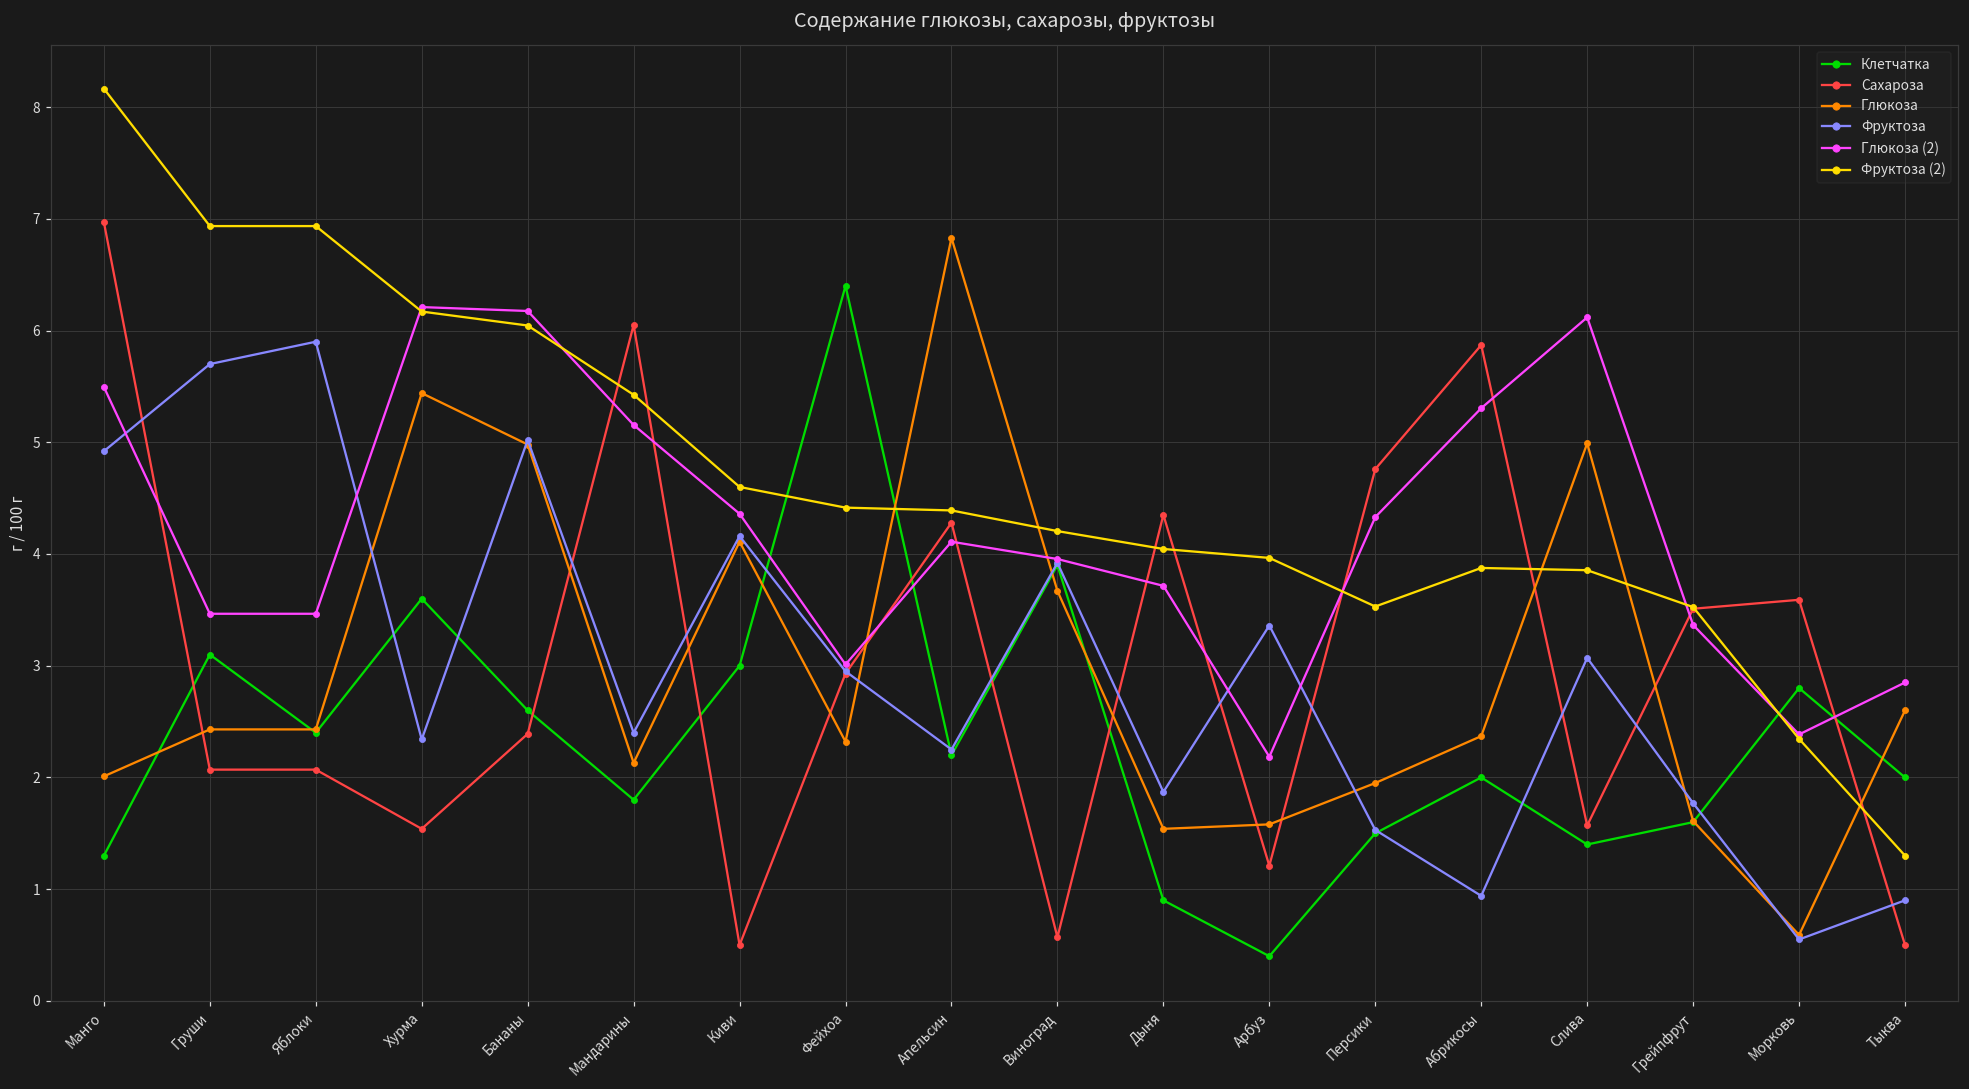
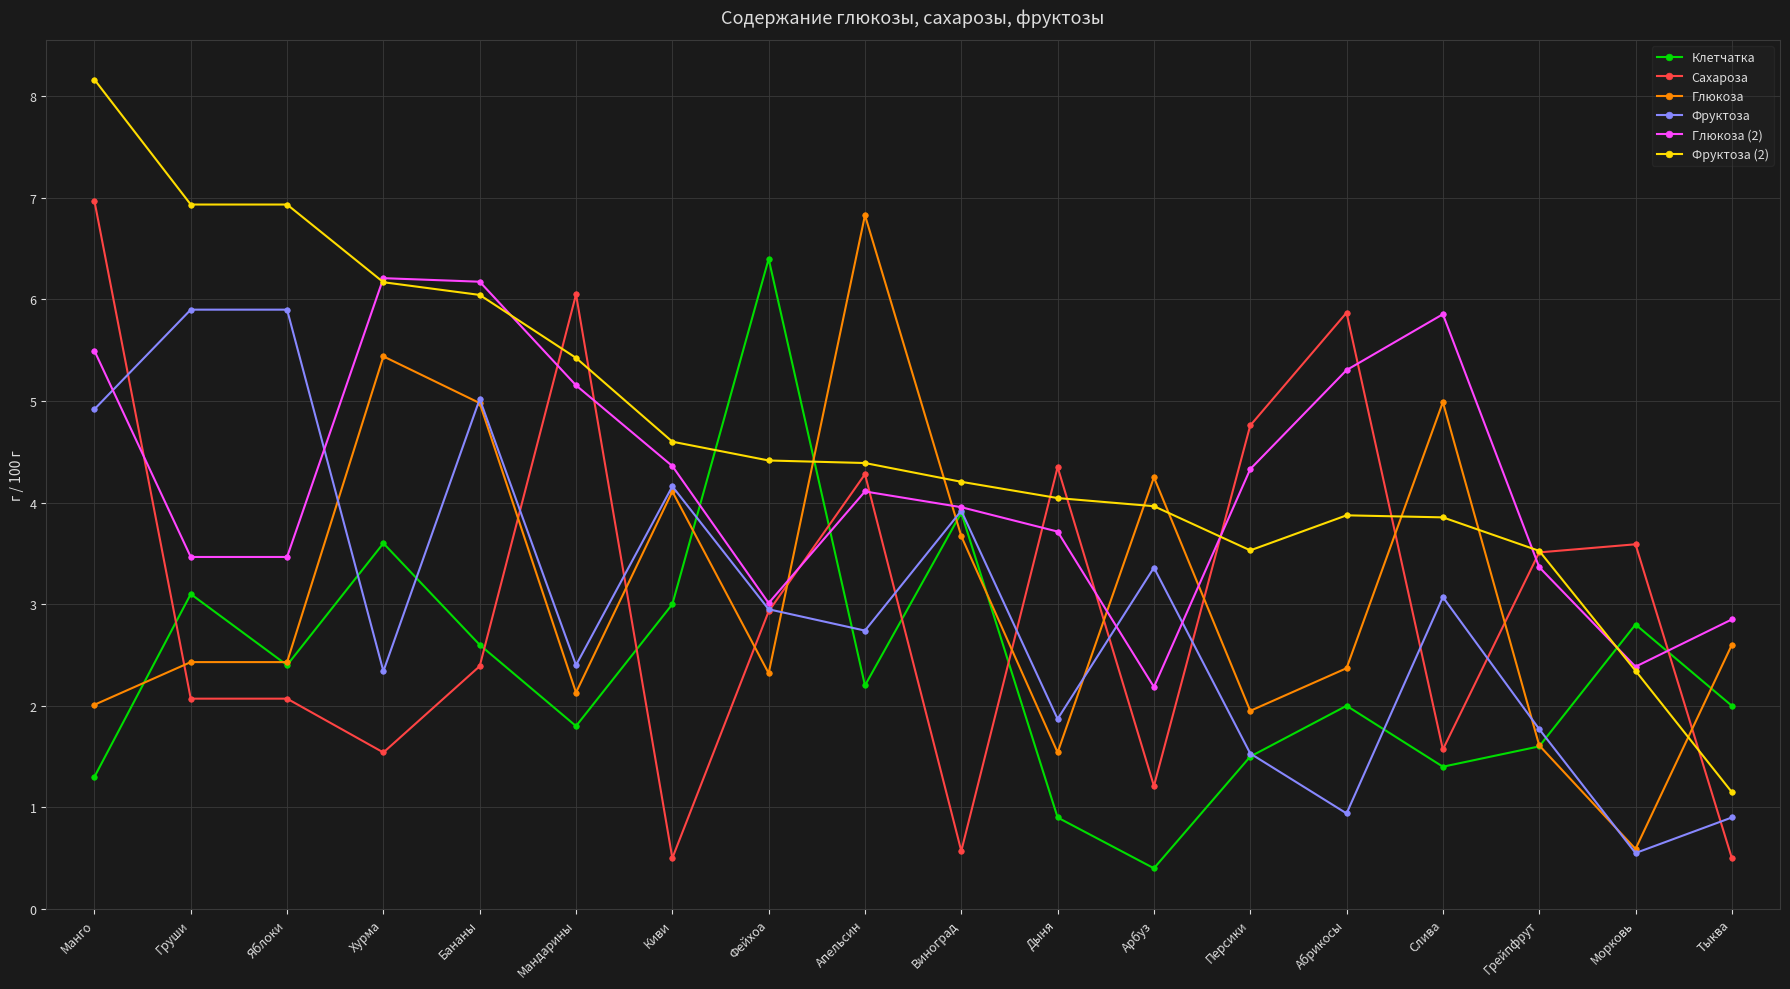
  {
    "Клетчатка": {
      "Манго": 1.30,
      "Груши": 3.10,
      "Яблоки": 2.40,
      "Хурма": 3.60,
      "Бананы": 2.60,
      "Мандарины": 1.80,
      "Киви": 3.00,
      "Фейхоа": 6.40,
      "Апельсин": 2.20,
      "Дыня": 0.90,
      "Арбуз": 0.40,
      "Персики": 1.50,
      "Абрикосы": 2.00,
      "Слива": 1.40,
      "Морковь": 2.80,
      "Тыква": 2.00
    },
    "Сахароза": {
      "Манго": 6.97,
      "Груши": 2.07,
      "Яблоки": 2.07,
      "Хурма": 1.54,
      "Бананы": 2.39,
      "Мандарины": 6.05,
      "Киви": 0.50,
      "Апельсин": 4.28,
      "Виноград": 0.57,
      "Дыня": 4.35,
      "Арбуз": 1.21,
      "Персики": 4.76,
      "Абрикосы": 5.87,
      "Слива": 1.57,
      "Морковь": 3.59,
      "Тыква": 0.50
    },
    "Глюкоза": {
      "Манго": 2.01,
      "Груши": 2.43,
      "Яблоки": 2.43,
      "Хурма": 5.44,
      "Бананы": 4.98,
      "Мандарины": 2.13,
      "Киви": 4.11,
      "Фейхоа": 2.32,
      "Апельсин": 6.83,
      "Виноград": 3.67,
      "Дыня": 1.54,
-     "Арбуз": 1.58,
+     "Арбуз": 4.25,
      "Персики": 1.95,
      "Абрикосы": 2.37,
      "Слива": 4.99,
      "Морковь": 0.59,
      "Тыква": 2.60
    },
    "Фруктоза": {
      "Манго": 4.92,
-     "Груши": 5.7,
+     "Груши": 5.9,
      "Яблоки": 5.90,
      "Хурма": 2.34,
      "Бананы": 5.02,
      "Мандарины": 2.40,
      "Киви": 4.16,
-     "Апельсин": 2.25,
+     "Апельсин": 2.74,
      "Дыня": 1.87,
      "Арбуз": 3.36,
      "Персики": 1.53,
      "Абрикосы": 0.94,
      "Слива": 3.07,
      "Грейпфрут": 1.77,
      "Морковь": 0.55,
      "Тыква": 0.90
    },
    "Глюкоза (2)": {
      "Манго": 5.50,
      "Груши": 3.47,
      "Яблоки": 3.47,
      "Хурма": 6.21,
      "Бананы": 6.18,
      "Мандарины": 5.16,
      "Киви": 4.36,
      "Фейхоа": 3.01,
      "Апельсин": 4.11,
      "Виноград": 3.96,
      "Дыня": 3.72,
      "Арбуз": 2.19,
      "Персики": 4.33,
      "Абрикосы": 5.31,
-     "Слива": 6.12,
+     "Слива": 5.86,
      "Грейпфрут": 3.37,
      "Морковь": 2.39,
      "Тыква": 2.85
    },
    "Фруктоза (2)": {
      "Манго": 8.17,
      "Груши": 6.94,
      "Яблоки": 6.94,
      "Хурма": 6.17,
      "Бананы": 6.05,
      "Мандарины": 5.43,
      "Киви": 4.60,
      "Фейхоа": 4.42,
      "Апельсин": 4.39,
      "Виноград": 4.21,
      "Дыня": 4.05,
      "Арбуз": 3.97,
      "Персики": 3.53,
      "Абрикосы": 3.88,
      "Слива": 3.86,
      "Морковь": 2.35,
-     "Тыква": 1.30
+     "Тыква": 1.15
    }
  }
